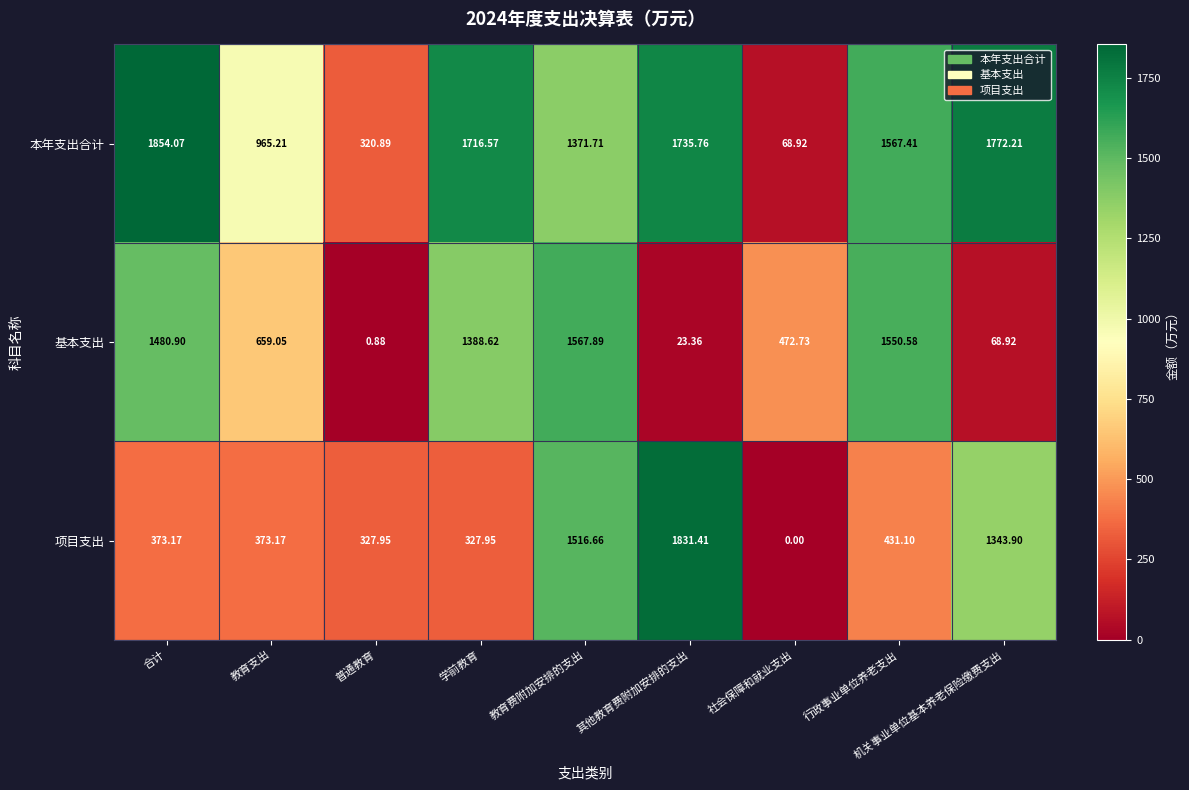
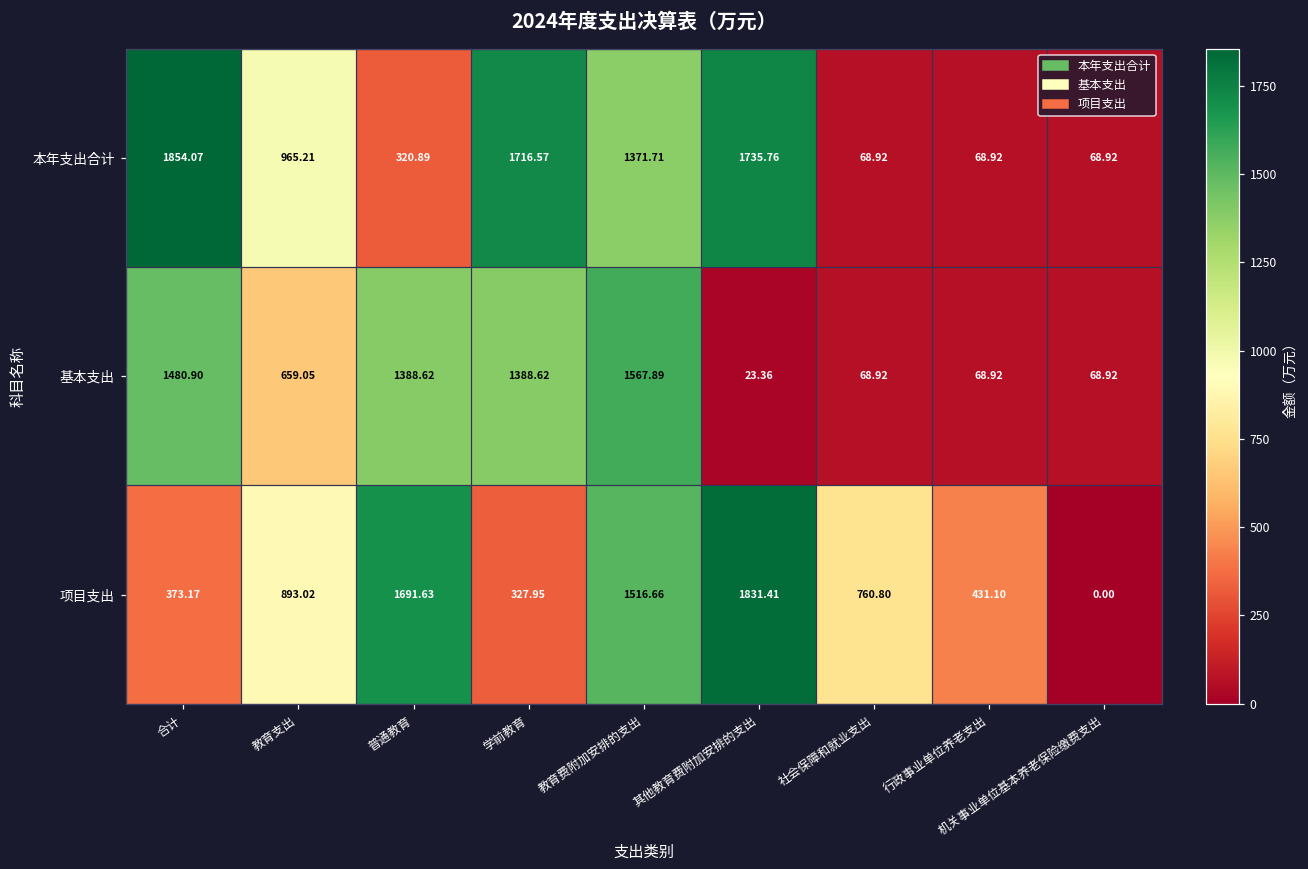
  {
    "本年支出合计": {
      "合计": 1854.07,
      "教育支出": 965.21,
      "普通教育": 320.89,
      "学前教育": 1716.57,
      "教育费附加安排的支出": 1371.71,
      "其他教育费附加安排的支出": 1735.76,
      "社会保障和就业支出": 68.92,
-     "行政事业单位养老支出": 1567.41,
-     "机关事业单位基本养老保险缴费支出": 1772.21
+     "行政事业单位养老支出": 68.92,
+     "机关事业单位基本养老保险缴费支出": 68.92
    },
    "基本支出": {
      "合计": 1480.90,
      "教育支出": 659.05,
-     "普通教育": 0.88,
+     "普通教育": 1388.62,
      "学前教育": 1388.62,
      "教育费附加安排的支出": 1567.89,
      "其他教育费附加安排的支出": 23.36,
-     "社会保障和就业支出": 472.73,
-     "行政事业单位养老支出": 1550.58,
+     "社会保障和就业支出": 68.92,
+     "行政事业单位养老支出": 68.92,
      "机关事业单位基本养老保险缴费支出": 68.92
    },
    "项目支出": {
      "合计": 373.17,
-     "教育支出": 373.17,
-     "普通教育": 327.95,
+     "教育支出": 893.02,
+     "普通教育": 1691.63,
      "学前教育": 327.95,
      "教育费附加安排的支出": 1516.66,
      "其他教育费附加安排的支出": 1831.41,
-     "社会保障和就业支出": 0.00,
+     "社会保障和就业支出": 760.80,
      "行政事业单位养老支出": 431.10,
-     "机关事业单位基本养老保险缴费支出": 1343.90
+     "机关事业单位基本养老保险缴费支出": 0.00
    }
  }
